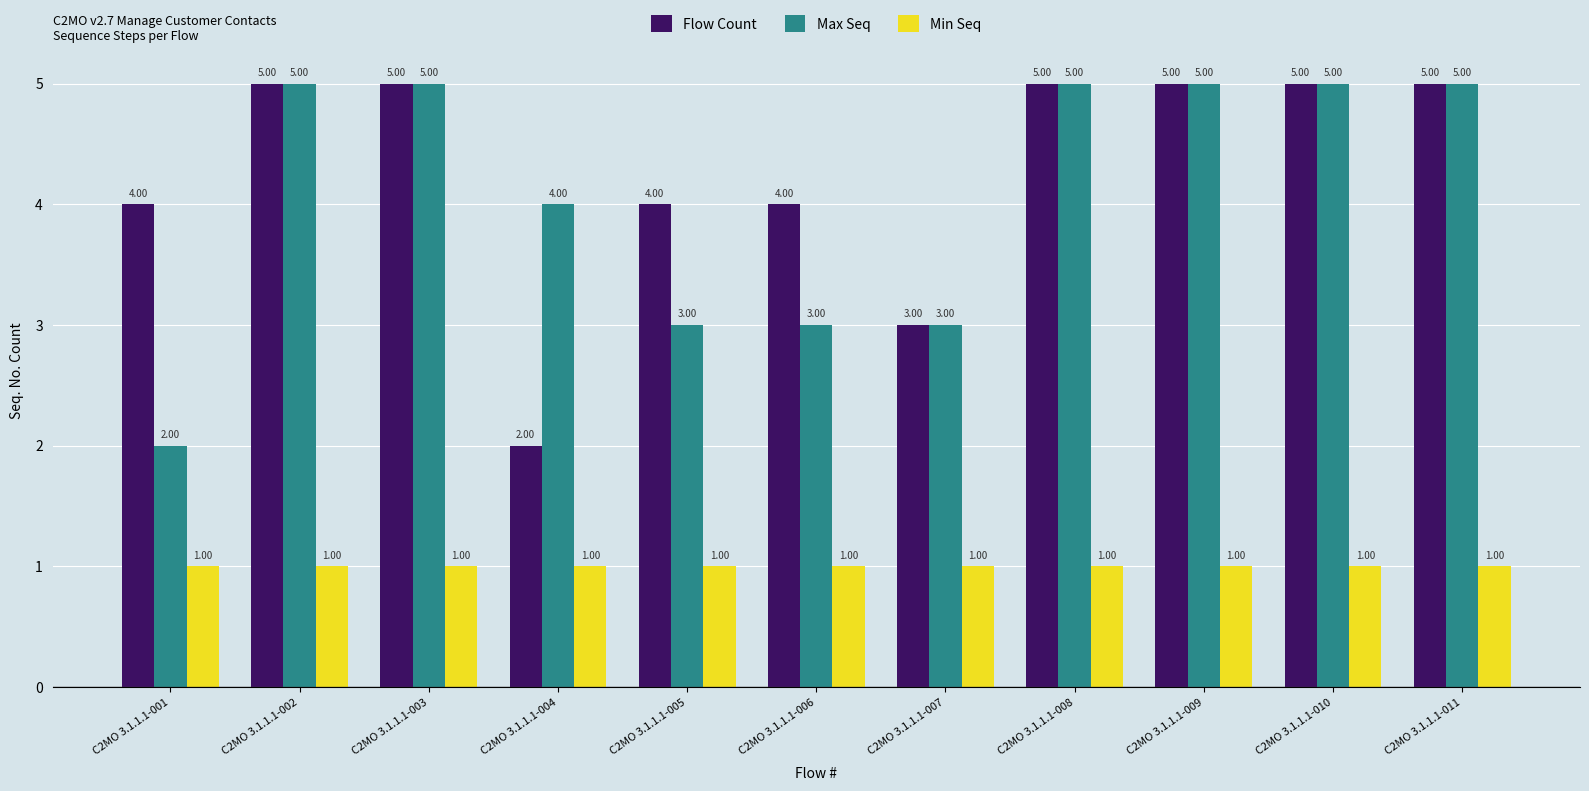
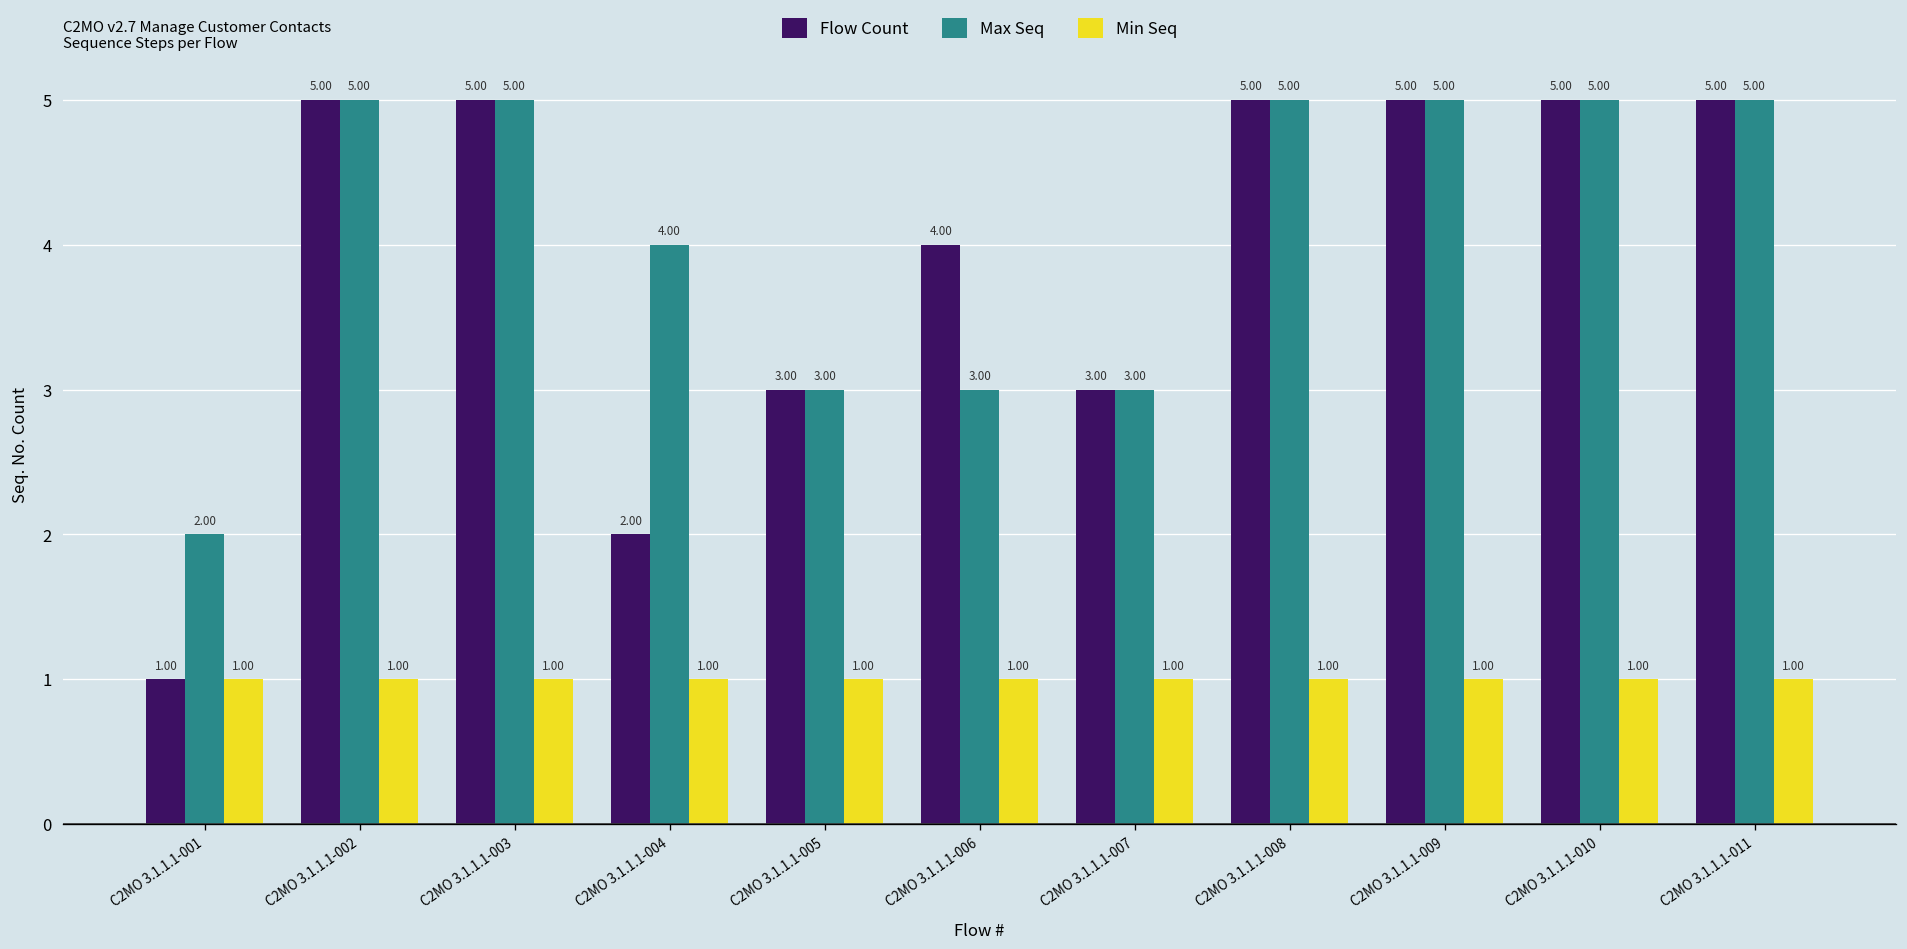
  {
    "Flow Count": {
-     "C2MO 3.1.1.1-001": 4.00,
+     "C2MO 3.1.1.1-001": 1.00,
      "C2MO 3.1.1.1-002": 5.00,
      "C2MO 3.1.1.1-003": 5.00,
      "C2MO 3.1.1.1-004": 2.00,
-     "C2MO 3.1.1.1-005": 4.00,
+     "C2MO 3.1.1.1-005": 3.00,
      "C2MO 3.1.1.1-006": 4.00,
      "C2MO 3.1.1.1-007": 3.00,
      "C2MO 3.1.1.1-008": 5.00,
      "C2MO 3.1.1.1-009": 5.00,
      "C2MO 3.1.1.1-010": 5.00,
      "C2MO 3.1.1.1-011": 5.00
    },
    "Max Seq": {
      "C2MO 3.1.1.1-001": 2.00,
      "C2MO 3.1.1.1-002": 5.00,
      "C2MO 3.1.1.1-003": 5.00,
      "C2MO 3.1.1.1-004": 4.00,
      "C2MO 3.1.1.1-005": 3.00,
      "C2MO 3.1.1.1-006": 3.00,
      "C2MO 3.1.1.1-007": 3.00,
      "C2MO 3.1.1.1-008": 5.00,
      "C2MO 3.1.1.1-009": 5.00,
      "C2MO 3.1.1.1-010": 5.00,
      "C2MO 3.1.1.1-011": 5.00
    },
    "Min Seq": {
      "C2MO 3.1.1.1-001": 1.00,
      "C2MO 3.1.1.1-002": 1.00,
      "C2MO 3.1.1.1-003": 1.00,
      "C2MO 3.1.1.1-004": 1.00,
      "C2MO 3.1.1.1-005": 1.00,
      "C2MO 3.1.1.1-006": 1.00,
      "C2MO 3.1.1.1-007": 1.00,
      "C2MO 3.1.1.1-008": 1.00,
      "C2MO 3.1.1.1-009": 1.00,
      "C2MO 3.1.1.1-010": 1.00,
      "C2MO 3.1.1.1-011": 1.00
    }
  }
